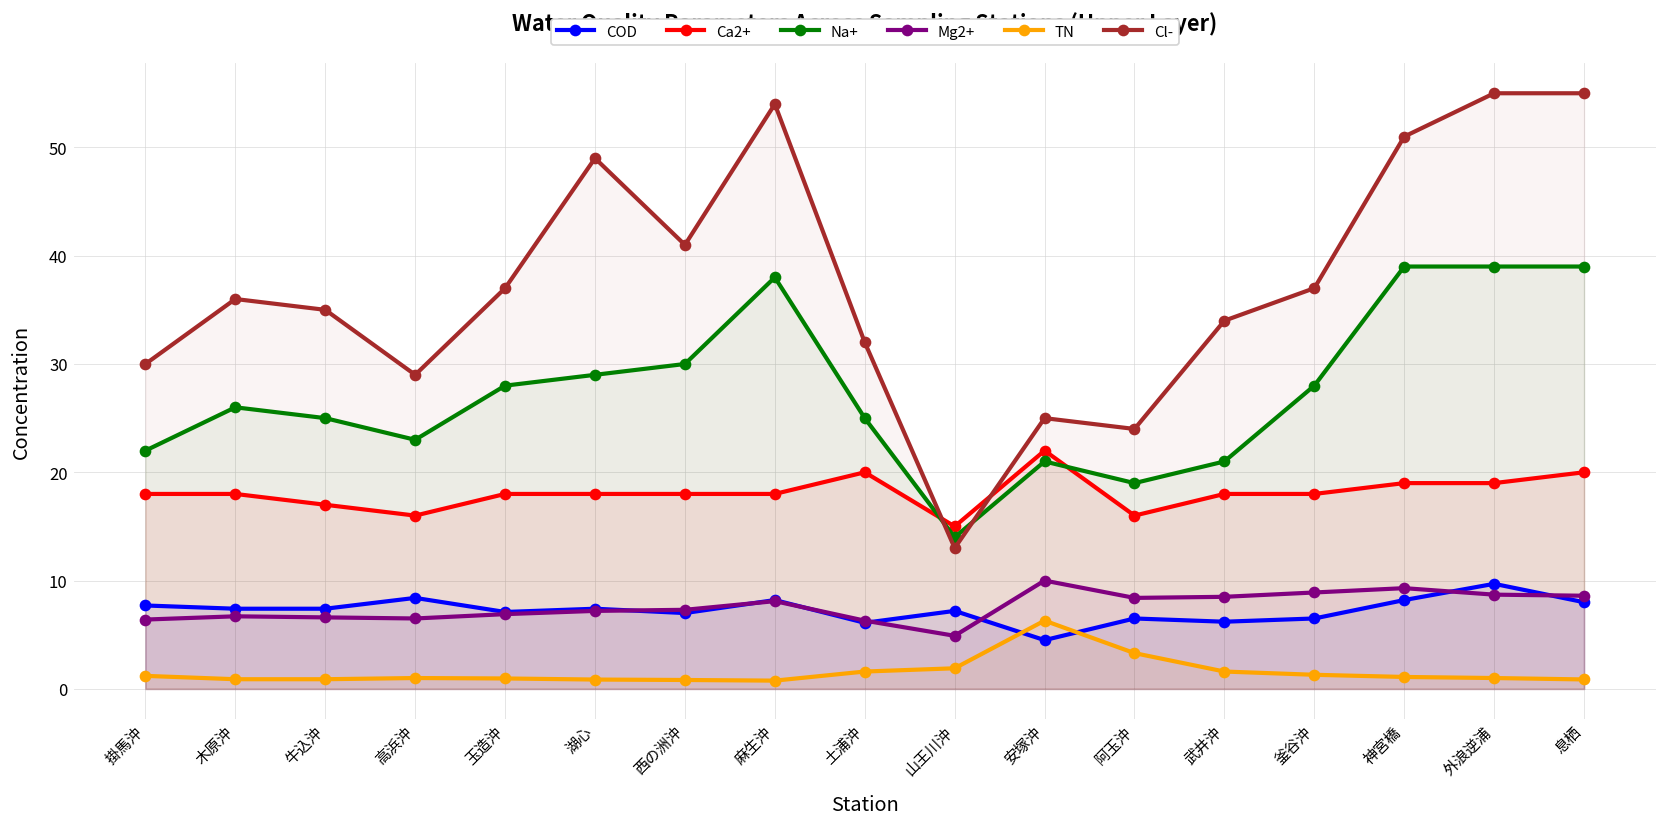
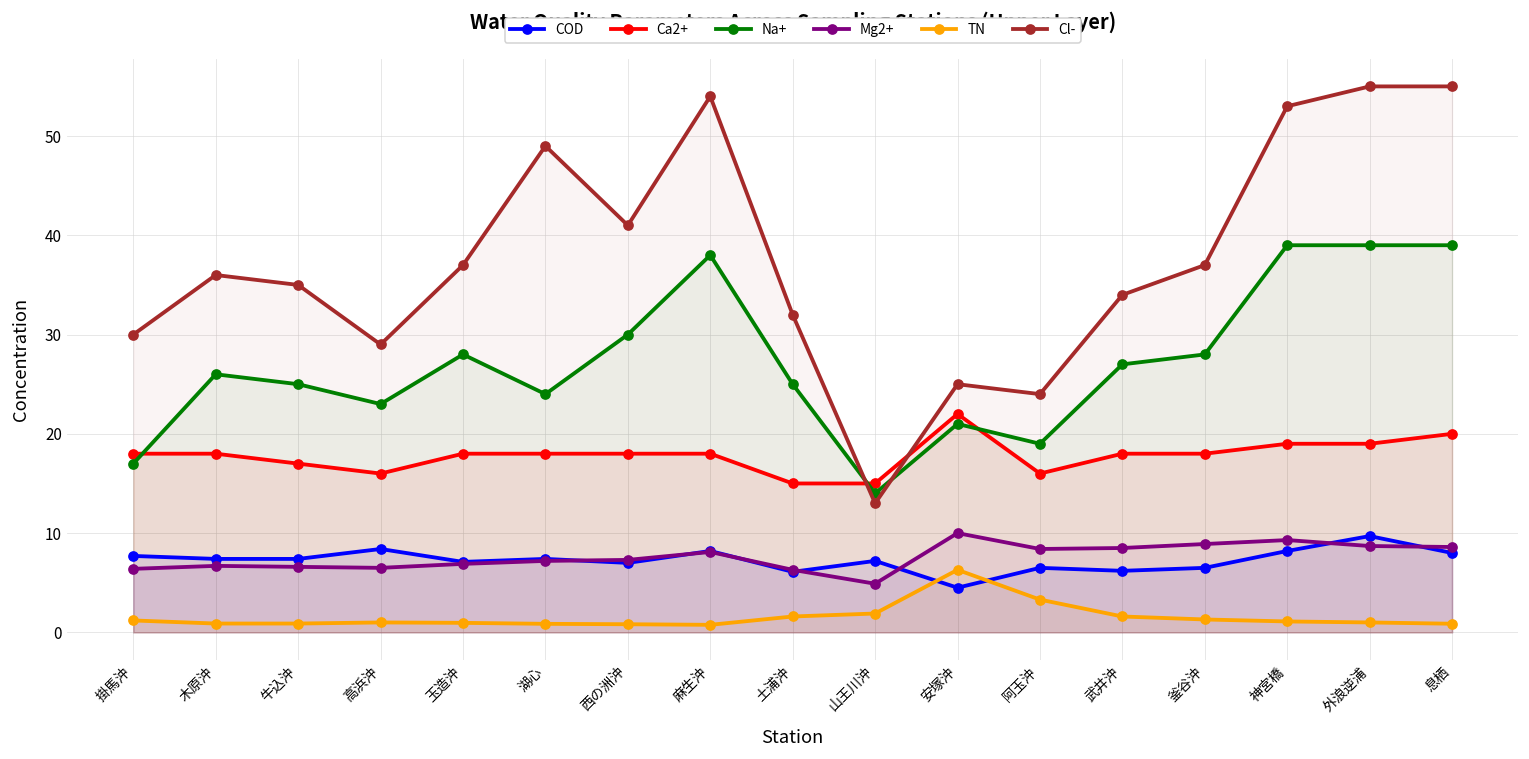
  {
    "COD": {
      "掛馬沖": 8,
      "木原沖": 7,
      "牛込沖": 7,
      "高浜沖": 8,
      "西の洲沖": 7,
      "山王川沖": 7,
      "安塚沖": 5,
      "阿玉沖": 7,
      "武井沖": 6,
      "釜谷沖": 7,
      "神宮橋": 8,
      "外浪逆浦": 10,
      "息栖": 8
    },
    "Ca2+": {
      "掛馬沖": 18,
      "木原沖": 18,
      "牛込沖": 17,
      "高浜沖": 16,
      "玉造沖": 18,
      "湖心": 18,
      "西の洲沖": 18,
      "麻生沖": 18,
-     "土浦沖": 20,
+     "土浦沖": 15,
      "山王川沖": 15,
      "安塚沖": 22,
      "阿玉沖": 16,
      "武井沖": 18,
      "釜谷沖": 18,
      "神宮橋": 19,
      "外浪逆浦": 19,
      "息栖": 20
    },
    "Na+": {
-     "掛馬沖": 22,
+     "掛馬沖": 17,
      "木原沖": 26,
      "牛込沖": 25,
      "高浜沖": 23,
      "玉造沖": 28,
-     "湖心": 29,
+     "湖心": 24,
      "西の洲沖": 30,
      "麻生沖": 38,
      "土浦沖": 25,
      "山王川沖": 14,
      "安塚沖": 21,
      "阿玉沖": 19,
-     "武井沖": 21,
+     "武井沖": 27,
      "釜谷沖": 28,
      "神宮橋": 39,
      "外浪逆浦": 39,
      "息栖": 39
    },
    "Mg2+": {
      "掛馬沖": 6,
      "木原沖": 7,
      "牛込沖": 7,
      "高浜沖": 7,
      "西の洲沖": 7,
      "山王川沖": 5,
      "安塚沖": 10,
      "阿玉沖": 8,
      "武井沖": 9,
      "釜谷沖": 9,
      "神宮橋": 9,
      "外浪逆浦": 9,
      "息栖": 9
    },
    "TN": {
      "掛馬沖": 1,
      "木原沖": 1,
      "牛込沖": 1,
      "高浜沖": 1,
      "玉造沖": 1,
      "湖心": 1,
      "西の洲沖": 1,
      "麻生沖": 1,
      "土浦沖": 2,
      "山王川沖": 2,
      "安塚沖": 6,
      "阿玉沖": 3,
      "武井沖": 2,
      "釜谷沖": 1,
      "神宮橋": 1,
      "外浪逆浦": 1,
      "息栖": 1
    },
    "Cl-": {
      "掛馬沖": 30,
      "木原沖": 36,
      "牛込沖": 35,
      "高浜沖": 29,
      "玉造沖": 37,
      "湖心": 49,
      "西の洲沖": 41,
      "麻生沖": 54,
      "土浦沖": 32,
      "山王川沖": 13,
      "安塚沖": 25,
      "阿玉沖": 24,
      "武井沖": 34,
      "釜谷沖": 37,
-     "神宮橋": 51,
+     "神宮橋": 53,
      "外浪逆浦": 55,
      "息栖": 55
    }
  }
